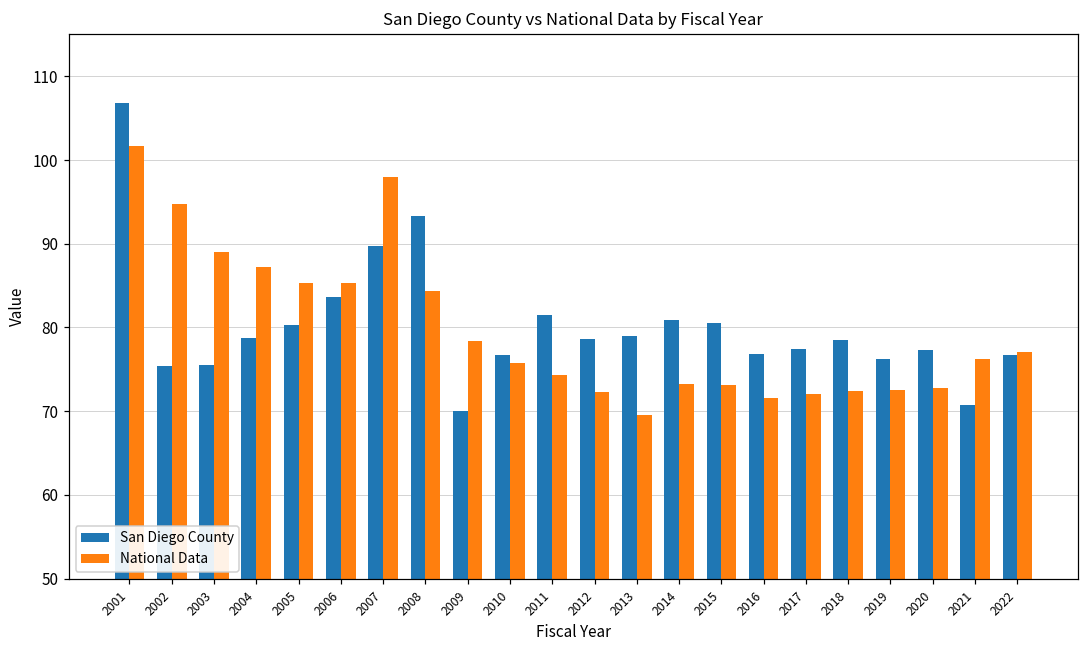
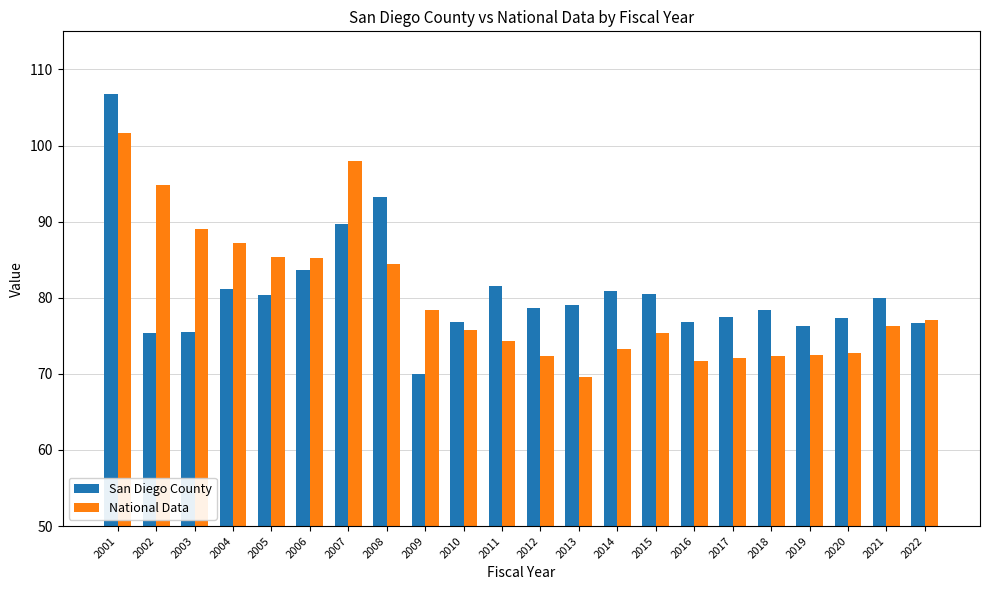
  {
    "San Diego County": {
      "2001": 107,
      "2002": 75,
      "2003": 76,
-     "2004": 79,
+     "2004": 81,
      "2005": 80,
      "2006": 84,
      "2007": 90,
      "2008": 93,
      "2009": 70,
      "2010": 77,
      "2011": 81,
      "2012": 79,
      "2013": 79,
      "2014": 81,
      "2015": 81,
      "2016": 77,
      "2017": 77,
      "2018": 78,
      "2019": 76,
      "2020": 77,
-     "2021": 71,
+     "2021": 80,
      "2022": 77
    },
    "National Data": {
      "2001": 102,
      "2002": 95,
      "2003": 89,
      "2004": 87,
      "2005": 85,
      "2006": 85,
      "2007": 98,
      "2008": 84,
      "2009": 78,
      "2010": 76,
      "2011": 74,
      "2012": 72,
      "2013": 70,
      "2014": 73,
-     "2015": 73,
+     "2015": 75,
      "2016": 72,
      "2017": 72,
      "2018": 72,
      "2019": 72,
      "2020": 73,
      "2021": 76,
      "2022": 77
    }
  }
